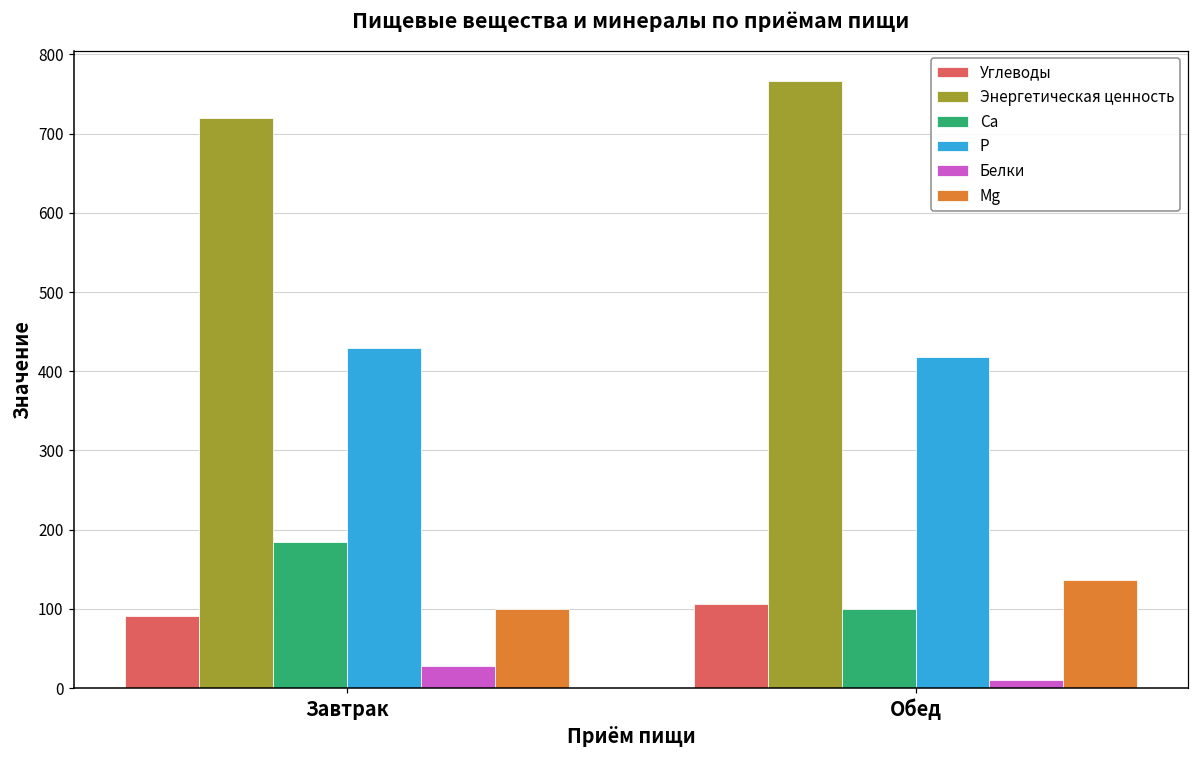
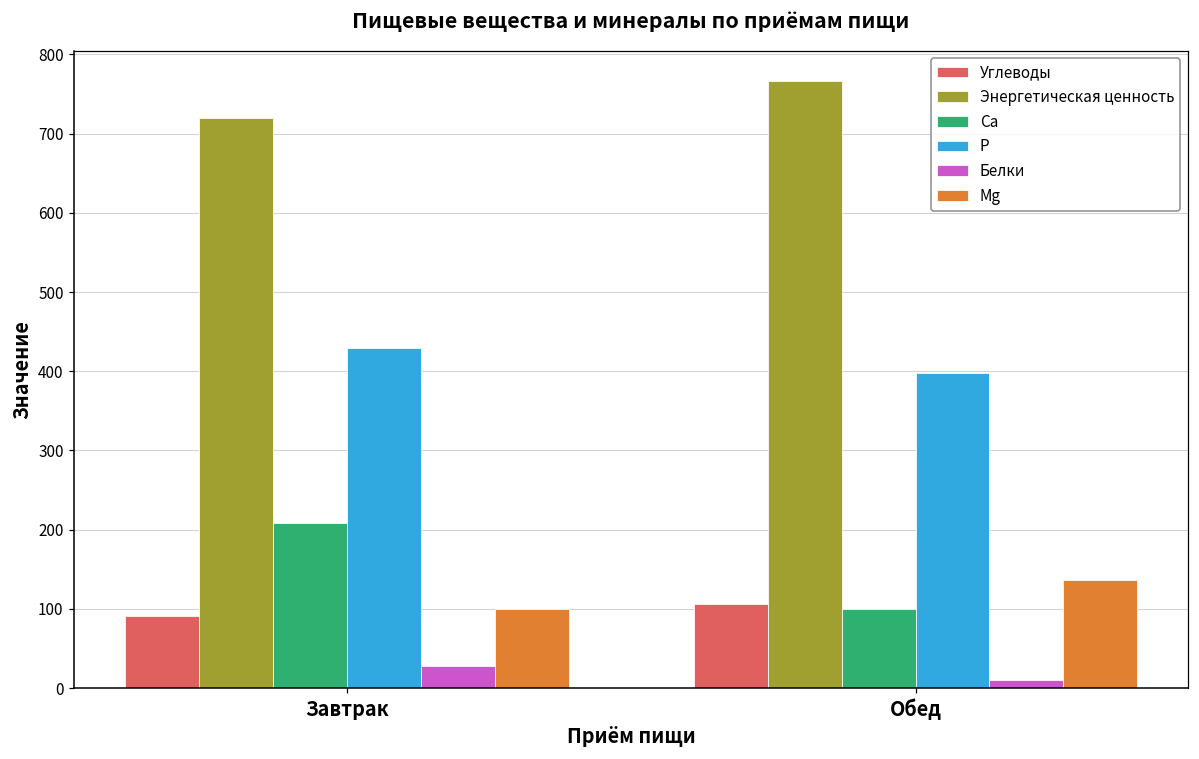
  {
    "Энергетическая ценность": {
      "Завтрак": 720,
      "Обед": 770
    },
    "Ca": {
-     "Завтрак": 180,
+     "Завтрак": 210,
      "Обед": 100
    },
    "P": {
      "Завтрак": 430,
-     "Обед": 420
+     "Обед": 400
    },
    "Белки": {
      "Завтрак": 30,
      "Обед": 10
    }
  }
